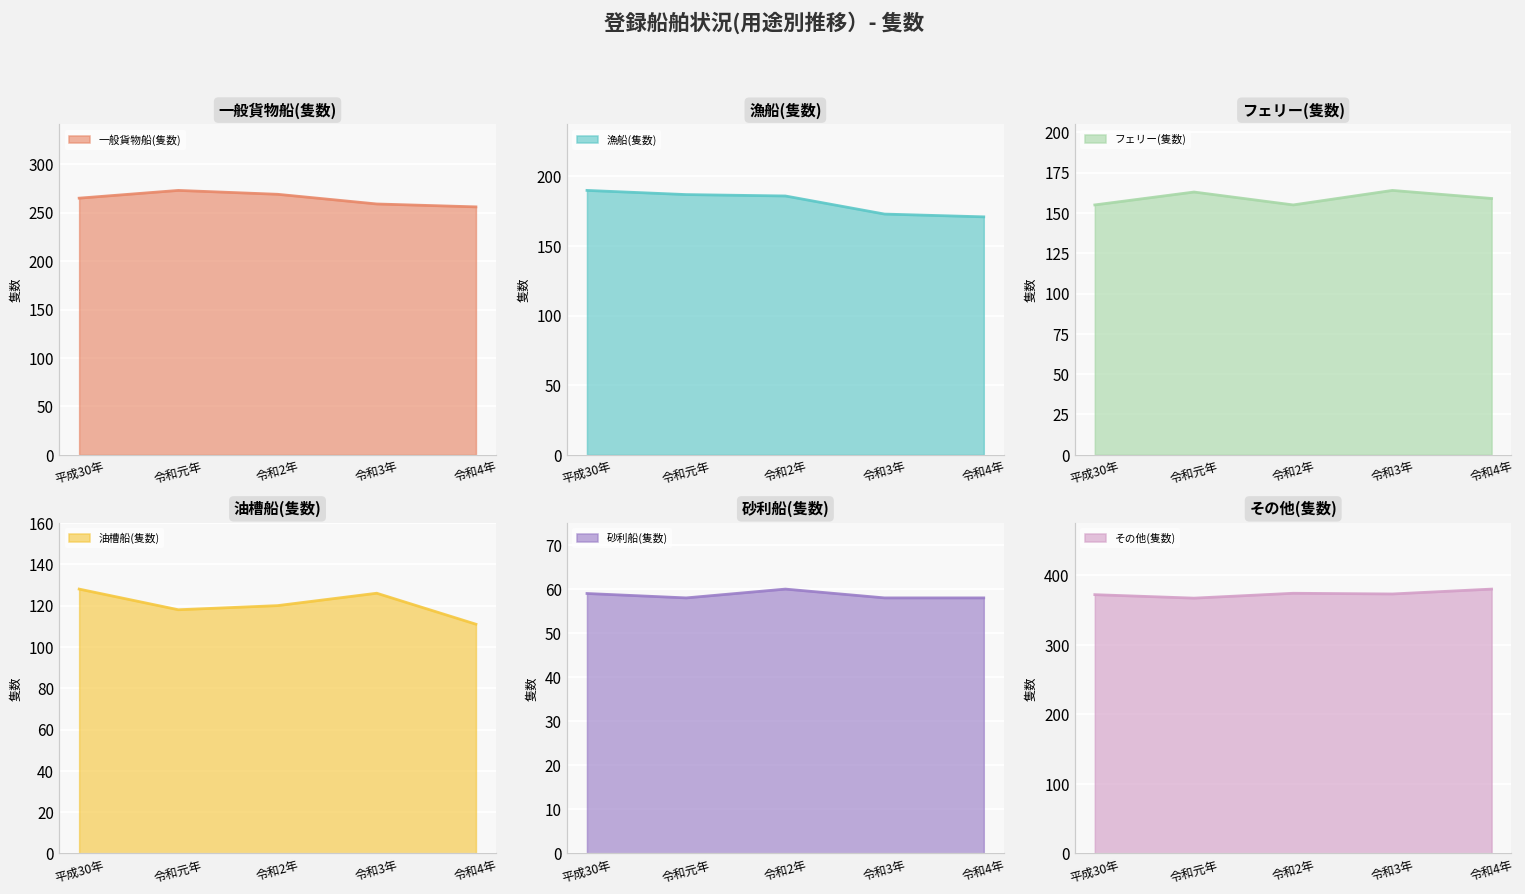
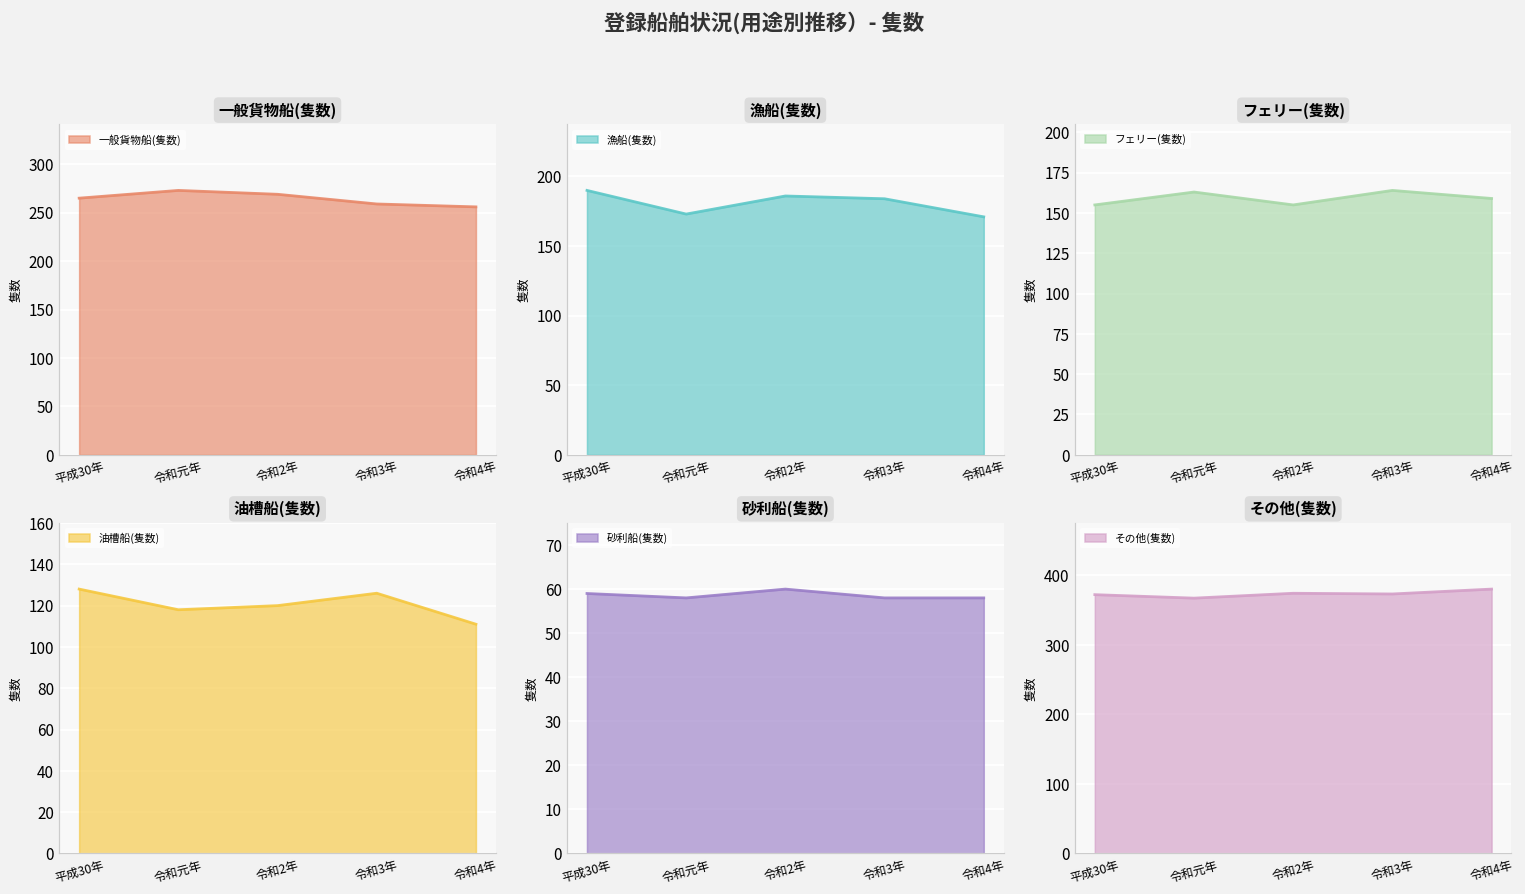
  {
    "一般貨物船(隻数)": {
      "平成30年": 270,
      "令和元年": 270,
      "令和2年": 270,
      "令和3年": 260,
      "令和4年": 260
    },
    "漁船(隻数)": {
      "平成30年": 190,
-     "令和元年": 187,
+     "令和元年": 173,
      "令和2年": 186,
-     "令和3年": 173,
+     "令和3年": 184,
      "令和4年": 171
    },
    "フェリー(隻数)": {
      "平成30年": 155,
      "令和元年": 163,
      "令和2年": 155,
      "令和3年": 164,
      "令和4年": 159
    },
    "油槽船(隻数)": {
      "平成30年": 128,
      "令和元年": 118,
      "令和2年": 120,
      "令和3年": 126,
      "令和4年": 111
    },
    "砂利船(隻数)": {
      "平成30年": 59,
      "令和元年": 58,
      "令和2年": 60,
      "令和3年": 58,
      "令和4年": 58
    },
    "その他(隻数)": {
      "平成30年": 370,
      "令和元年": 370,
      "令和2年": 370,
      "令和3年": 370,
      "令和4年": 380
    }
  }
